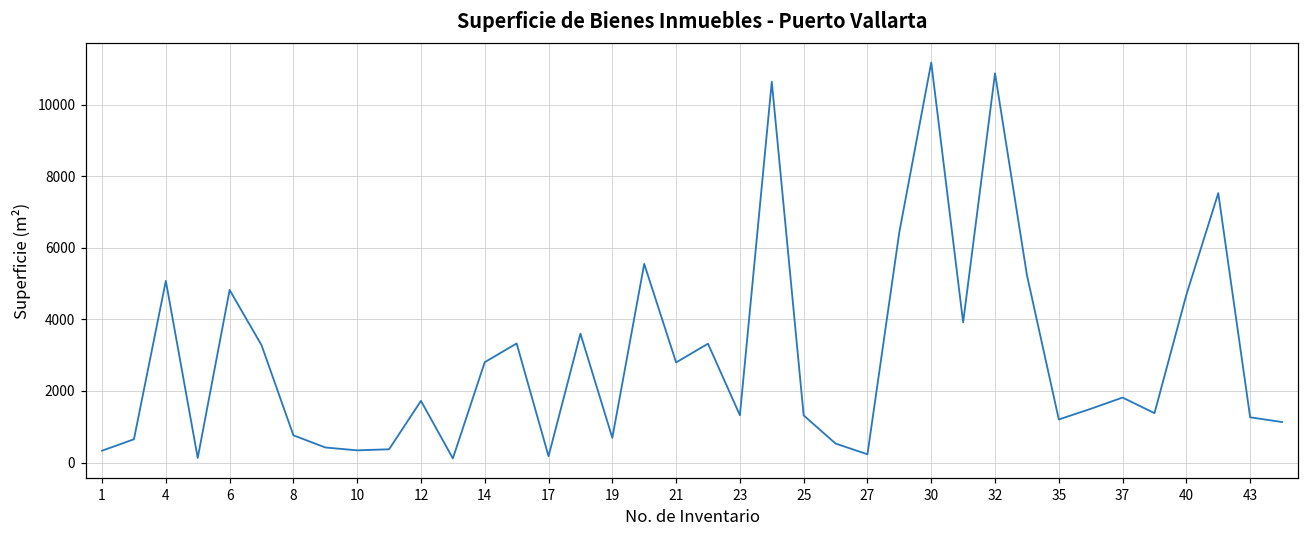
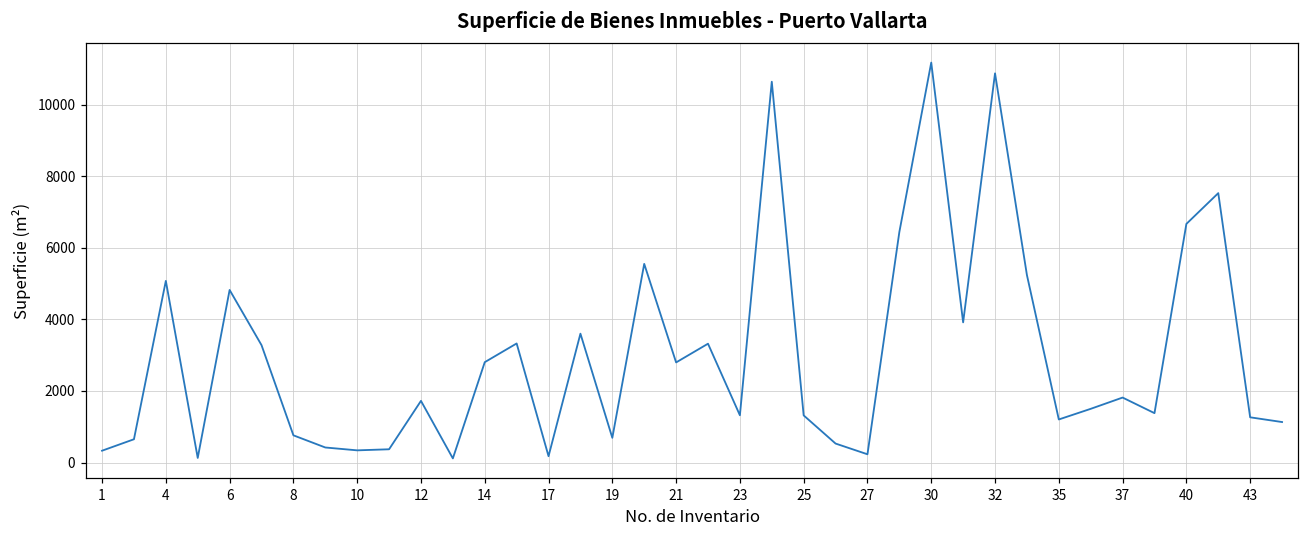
  {
    "1": 300,
    "4": 5100,
    "6": 4800,
    "8": 800,
    "10": 300,
    "12": 1700,
    "14": 2800,
    "17": 200,
    "19": 700,
    "21": 2800,
    "23": 1300,
    "25": 1300,
    "27": 200,
    "30": 11200,
    "32": 10900,
    "35": 1200,
    "37": 1800,
-   "40": 4700,
+   "40": 6700,
    "43": 1300
  }
